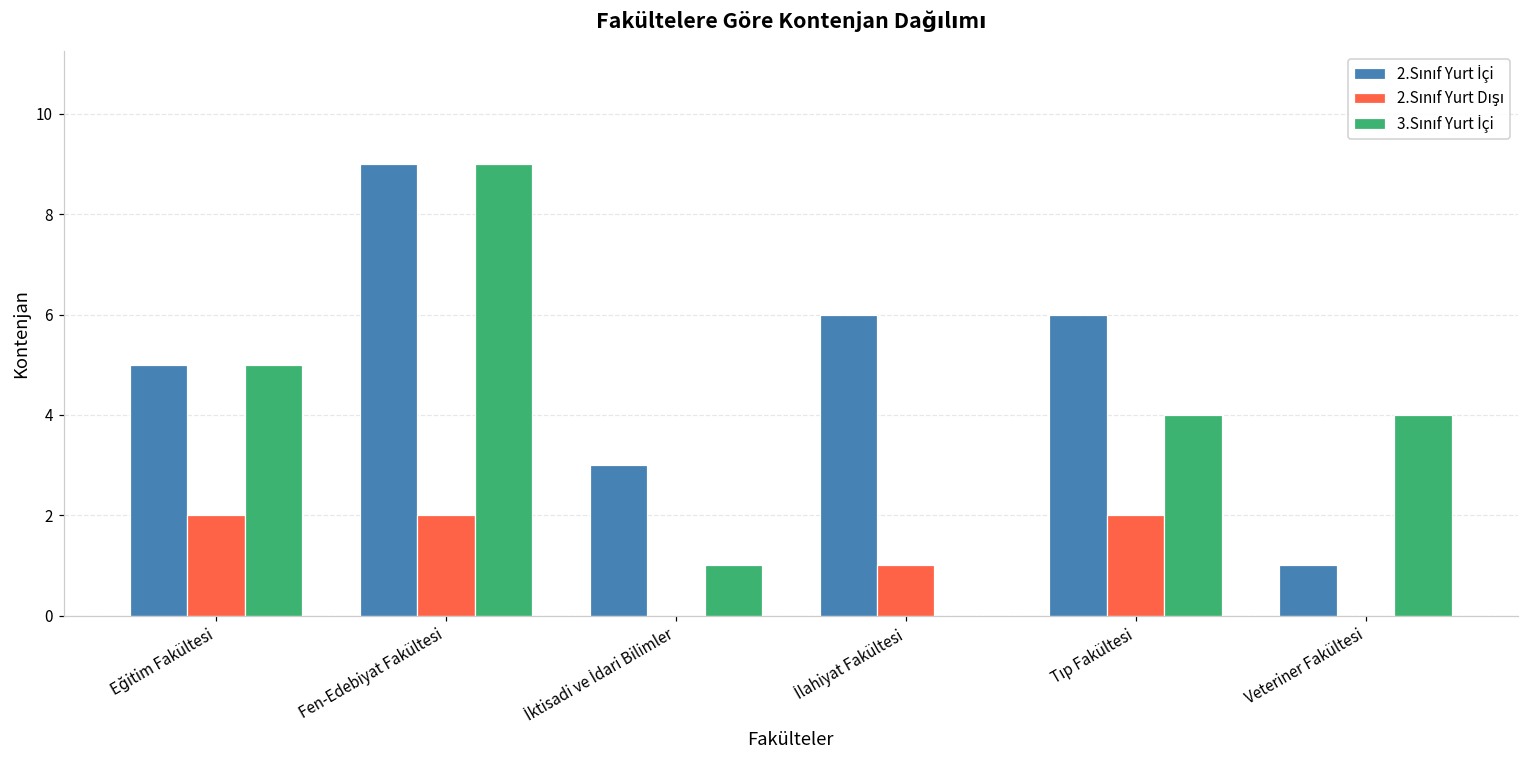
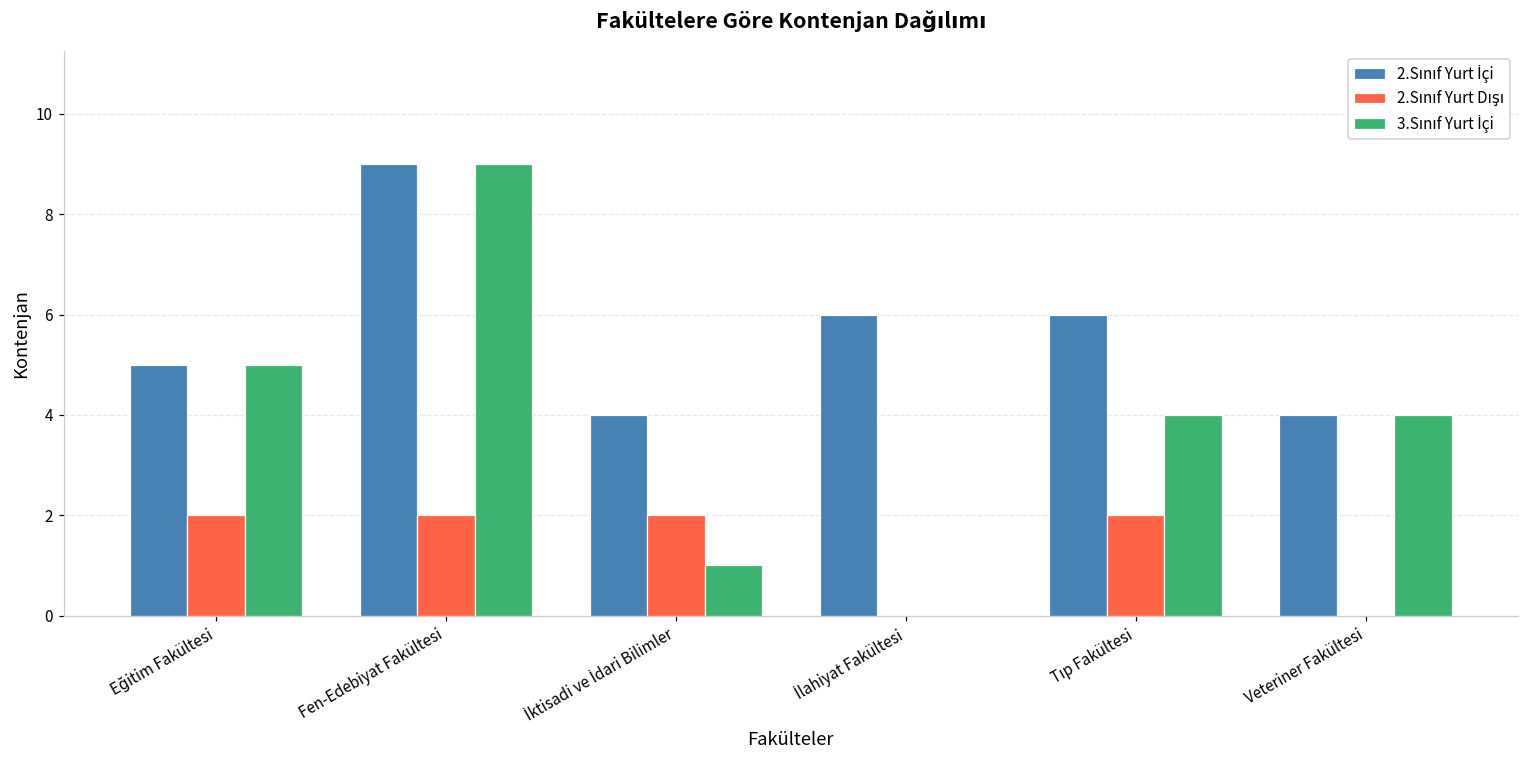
  {
    "2.Sınıf Yurt İçi": {
      "Eğitim Fakültesi": 5,
      "Fen-Edebiyat Fakültesi": 9,
-     "İktisadi ve İdari Bilimler": 3,
+     "İktisadi ve İdari Bilimler": 4,
      "İlahiyat Fakültesi": 6,
      "Tıp Fakültesi": 6,
-     "Veteriner Fakültesi": 1
+     "Veteriner Fakültesi": 4
    },
    "2.Sınıf Yurt Dışı": {
      "Eğitim Fakültesi": 2,
      "Fen-Edebiyat Fakültesi": 2,
-     "İktisadi ve İdari Bilimler": 0,
-     "İlahiyat Fakültesi": 1,
+     "İktisadi ve İdari Bilimler": 2,
+     "İlahiyat Fakültesi": 0,
      "Tıp Fakültesi": 2,
      "Veteriner Fakültesi": 0
    },
    "3.Sınıf Yurt İçi": {
      "Eğitim Fakültesi": 5,
      "Fen-Edebiyat Fakültesi": 9,
      "İktisadi ve İdari Bilimler": 1,
      "İlahiyat Fakültesi": 0,
      "Tıp Fakültesi": 4,
      "Veteriner Fakültesi": 4
    }
  }
